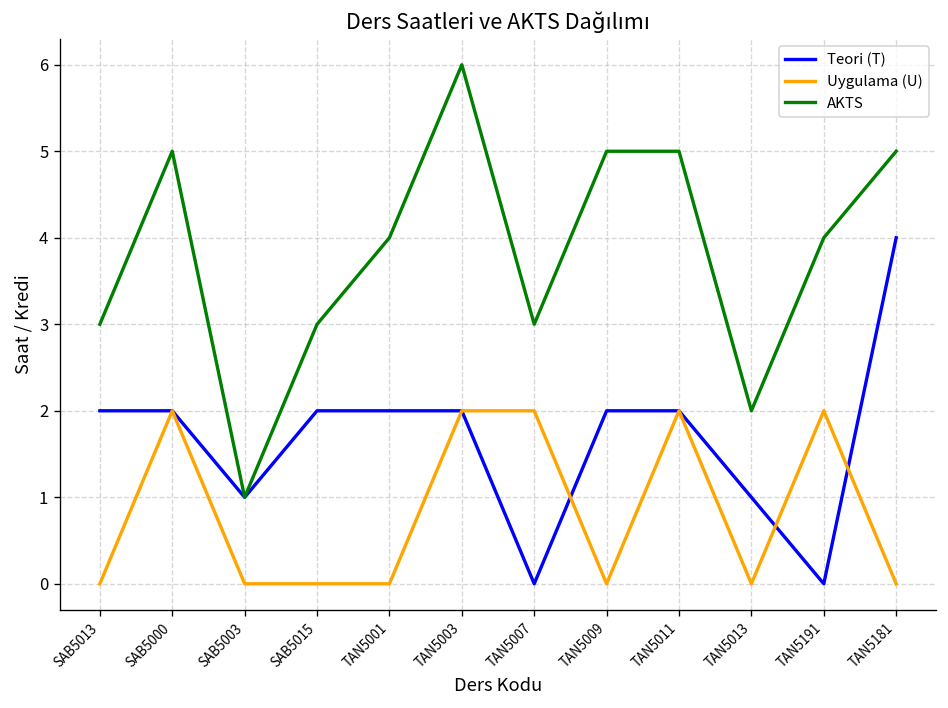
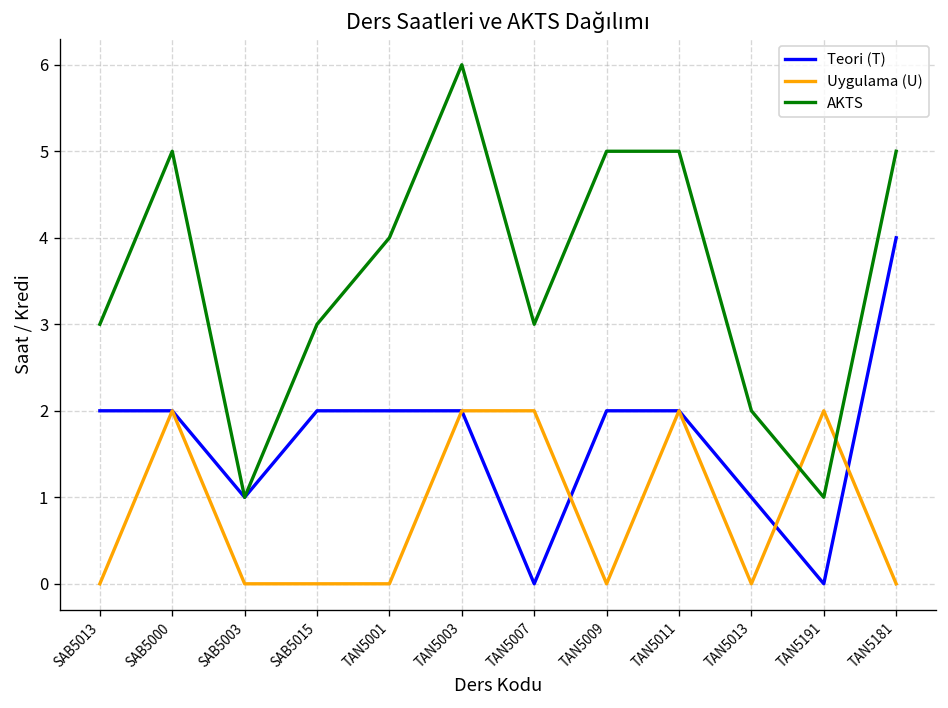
  {
    "Teori (T)": {
      "SAB5013": 2,
      "SAB5015": 2,
      "TAN5001": 2,
      "TAN5007": 0,
      "TAN5009": 2,
      "TAN5013": 1,
      "TAN5191": 0,
      "TAN5181": 4
    },
    "Uygulama (U)": {
      "SAB5013": 0,
      "SAB5003": 0,
      "SAB5015": 0,
      "TAN5001": 0,
      "TAN5007": 2,
      "TAN5009": 0,
      "TAN5013": 0,
      "TAN5191": 2,
      "TAN5181": 0
    },
    "AKTS": {
      "SAB5013": 3,
      "SAB5000": 5,
      "SAB5015": 3,
      "TAN5001": 4,
      "TAN5003": 6,
      "TAN5007": 3,
      "TAN5009": 5,
      "TAN5011": 5,
      "TAN5013": 2,
-     "TAN5191": 4,
+     "TAN5191": 1,
      "TAN5181": 5
    }
  }
